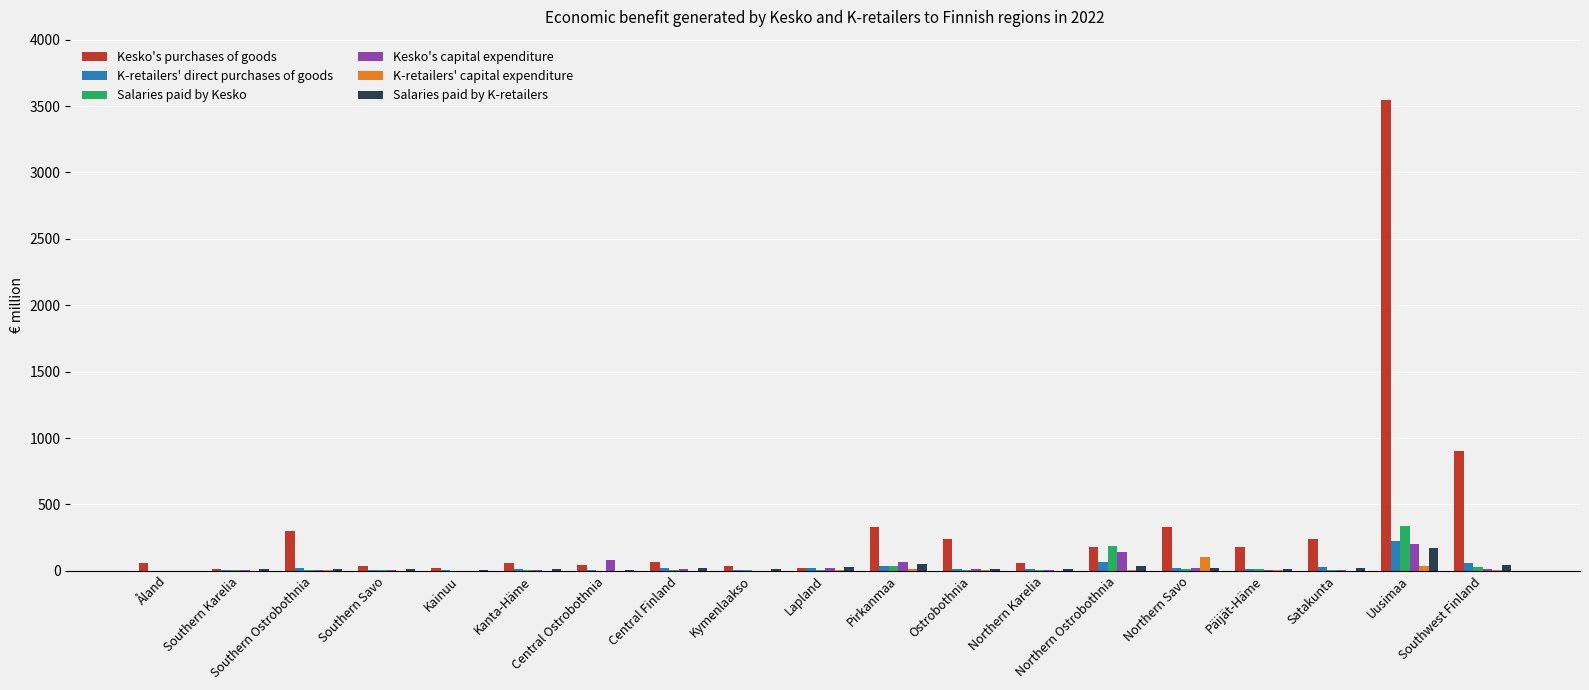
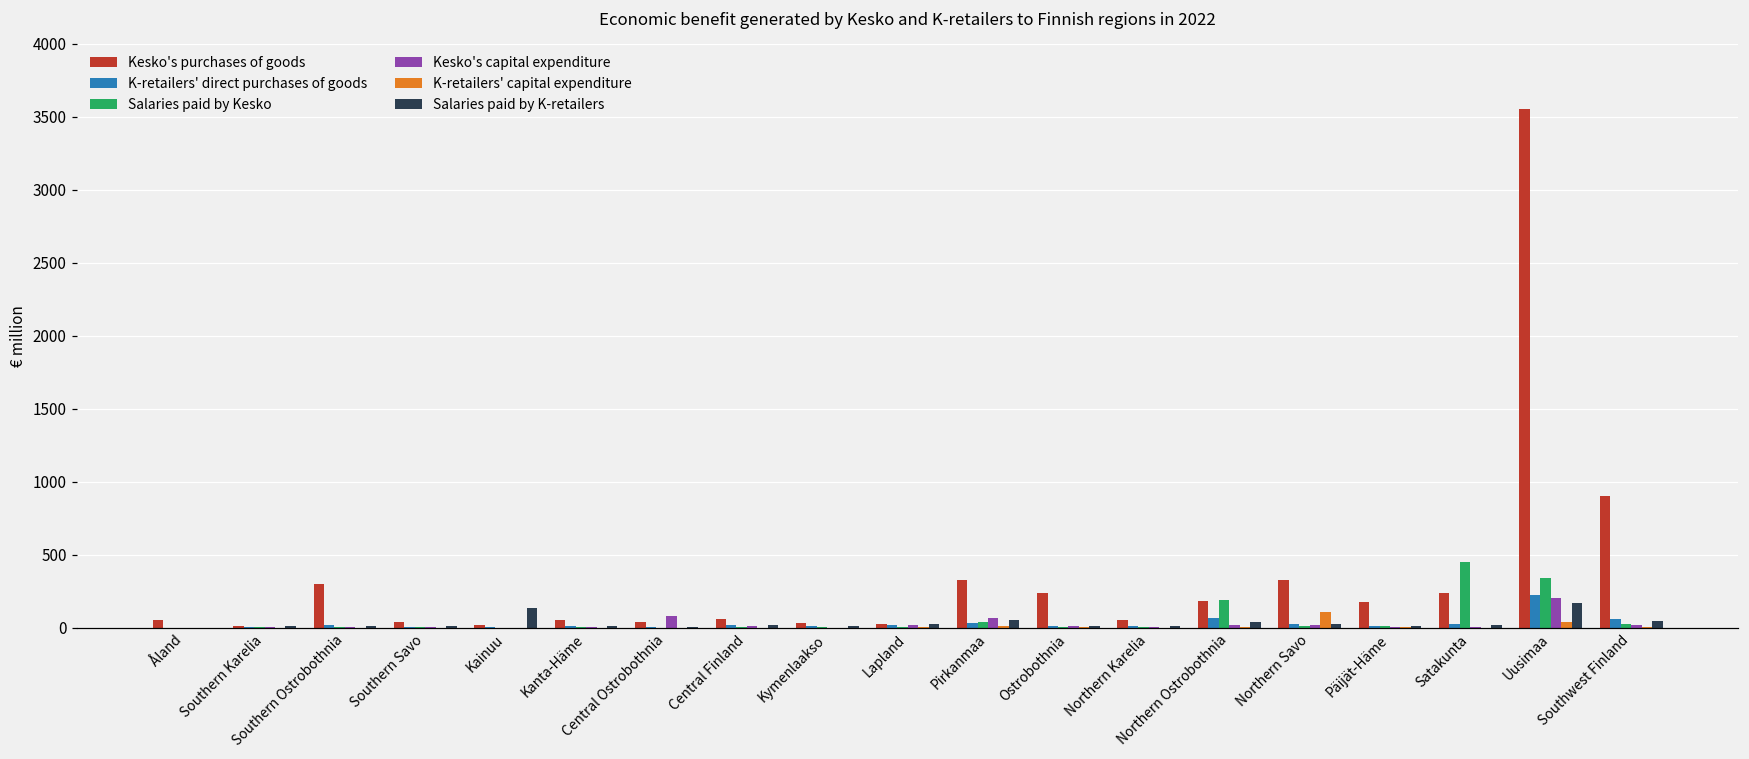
  {
    "Kesko's purchases of goods": {
      "Åland": 60,
      "Southern Ostrobothnia": 300,
      "Southern Savo": 40,
      "Kanta-Häme": 60,
      "Central Ostrobothnia": 40,
      "Central Finland": 60,
      "Kymenlaakso": 40,
      "Lapland": 20,
      "Pirkanmaa": 330,
      "Ostrobothnia": 240,
      "Northern Karelia": 60,
      "Northern Ostrobothnia": 180,
      "Northern Savo": 330,
      "Päijät-Häme": 180,
      "Satakunta": 240,
      "Uusimaa": 3550,
      "Southwest Finland": 900
    },
    "K-retailers' direct purchases of goods": {
      "Åland": 0,
      "Southern Ostrobothnia": 20,
      "Central Finland": 20,
      "Lapland": 20,
      "Pirkanmaa": 40,
      "Northern Ostrobothnia": 70,
      "Northern Savo": 30,
      "Satakunta": 30,
      "Uusimaa": 220,
      "Southwest Finland": 60
    },
    "Salaries paid by Kesko": {
      "Pirkanmaa": 40,
      "Northern Ostrobothnia": 190,
-     "Satakunta": 10,
+     "Satakunta": 450,
      "Uusimaa": 340,
      "Southwest Finland": 30
    },
    "Kesko's capital expenditure": {
      "Åland": 0,
      "Central Ostrobothnia": 80,
      "Pirkanmaa": 70,
-     "Northern Ostrobothnia": 140,
+     "Northern Ostrobothnia": 20,
      "Northern Savo": 20,
      "Uusimaa": 200
    },
    "K-retailers' capital expenditure": {
      "Åland": 0,
      "Northern Savo": 110,
      "Uusimaa": 40
    },
    "Salaries paid by K-retailers": {
      "Åland": 0,
-     "Kainuu": 10,
+     "Kainuu": 140,
      "Central Finland": 20,
      "Lapland": 30,
      "Pirkanmaa": 50,
      "Northern Ostrobothnia": 40,
      "Northern Savo": 20,
      "Satakunta": 20,
      "Uusimaa": 170,
      "Southwest Finland": 50
    }
  }
